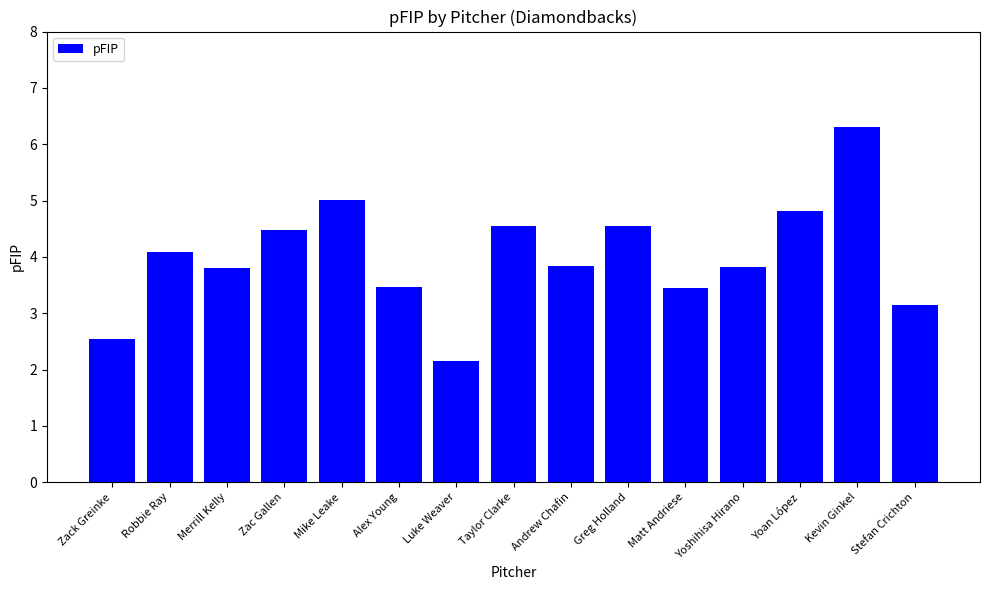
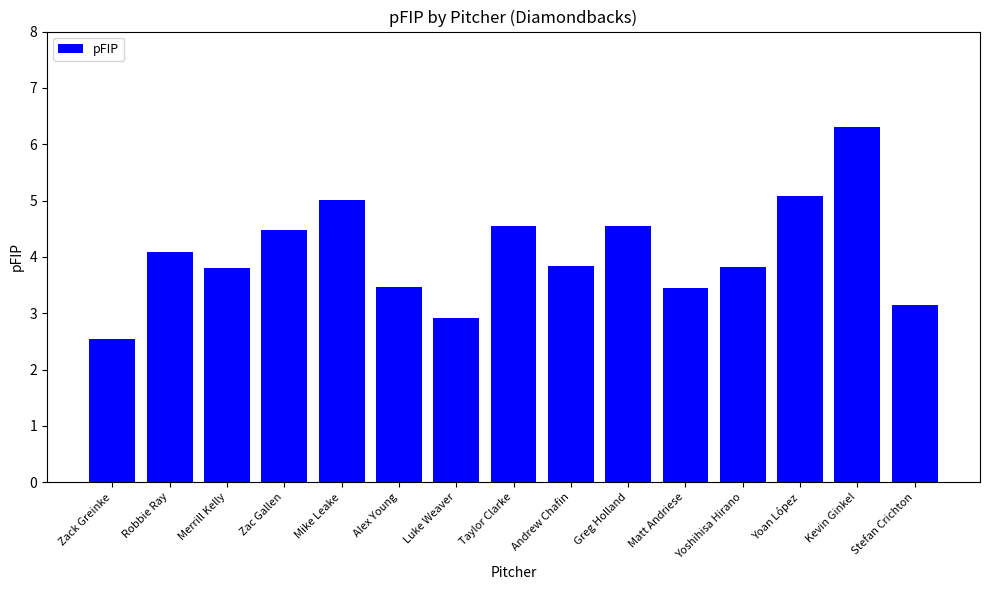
  {
    "Zack Greinke": 2.6,
    "Robbie Ray": 4.1,
    "Merrill Kelly": 3.8,
    "Zac Gallen": 4.5,
    "Mike Leake": 5.0,
    "Alex Young": 3.5,
-   "Luke Weaver": 2.2,
+   "Luke Weaver": 2.9,
    "Taylor Clarke": 4.6,
    "Andrew Chafin": 3.8,
    "Greg Holland": 4.5,
    "Matt Andriese": 3.4,
    "Yoshihisa Hirano": 3.8,
-   "Yoan López": 4.8,
+   "Yoan López": 5.1,
    "Kevin Ginkel": 6.3,
    "Stefan Crichton": 3.1
  }
